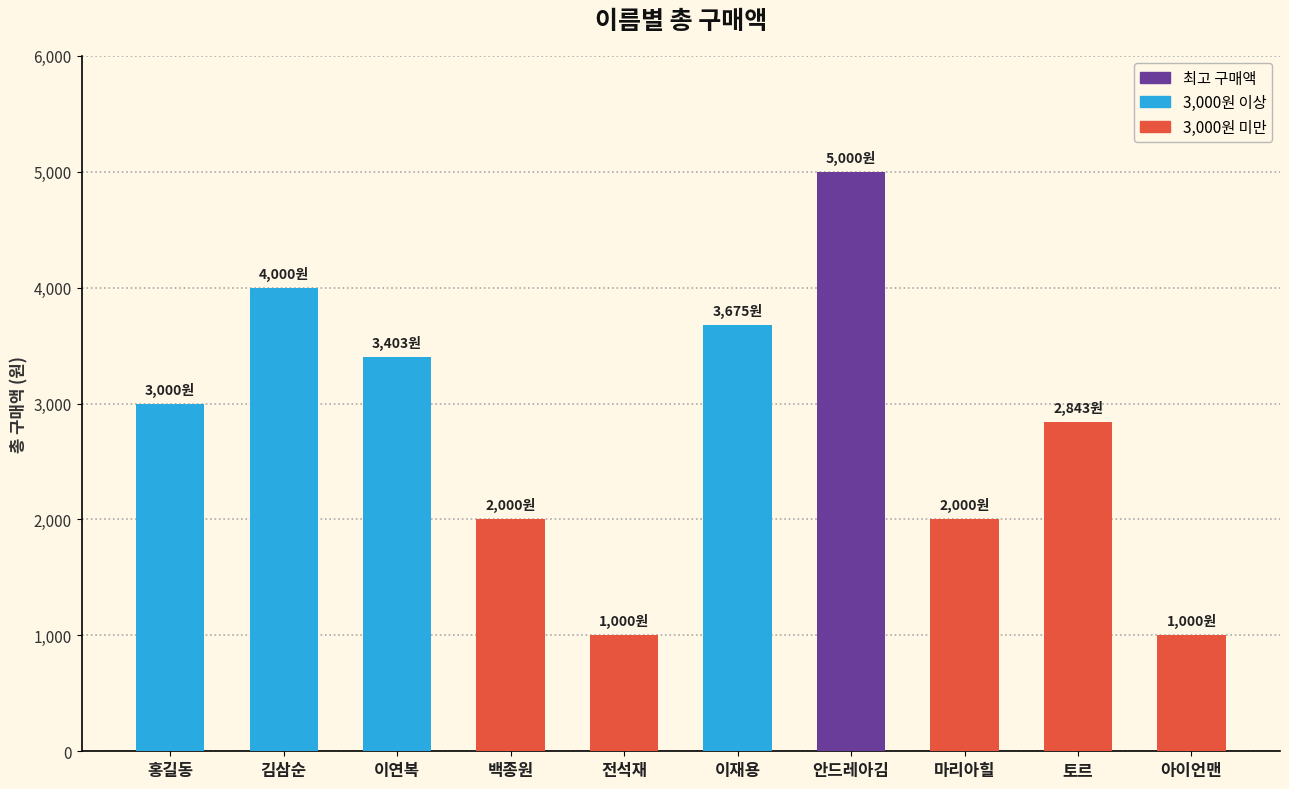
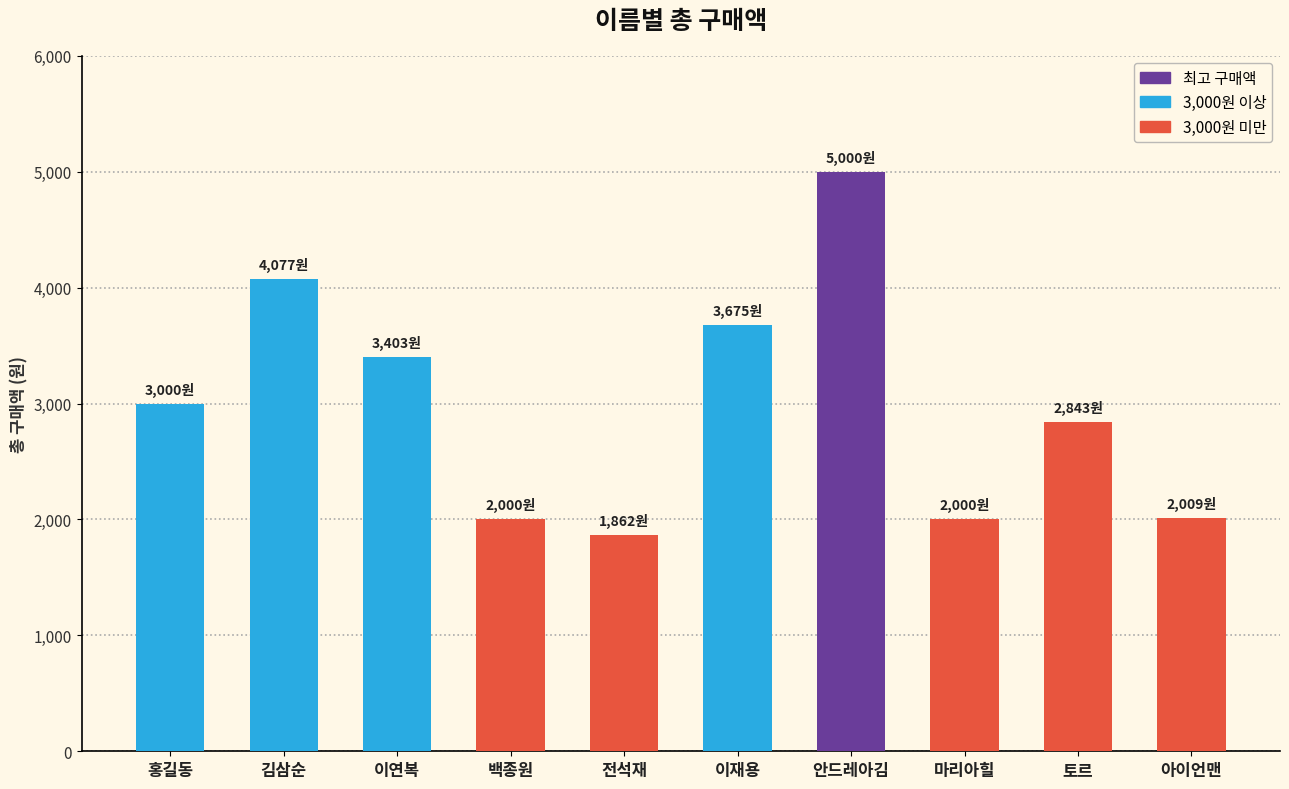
  {
    "홍길동": "3,000원",
-   "김삼순": "4,000원",
+   "김삼순": "4,077원",
    "이연복": "3,403원",
    "백종원": "2,000원",
-   "전석재": "1,000원",
+   "전석재": "1,862원",
    "이재용": "3,675원",
    "안드레아김": "5,000원",
    "마리아힐": "2,000원",
    "토르": "2,843원",
-   "아이언맨": "1,000원"
+   "아이언맨": "2,009원"
  }
